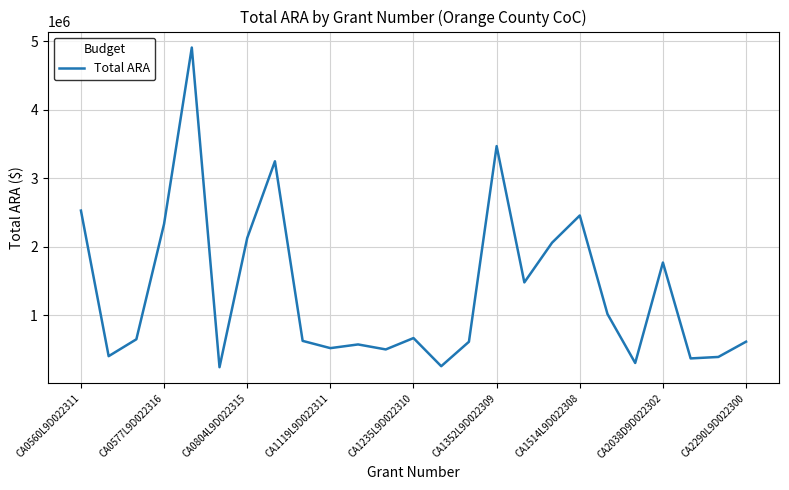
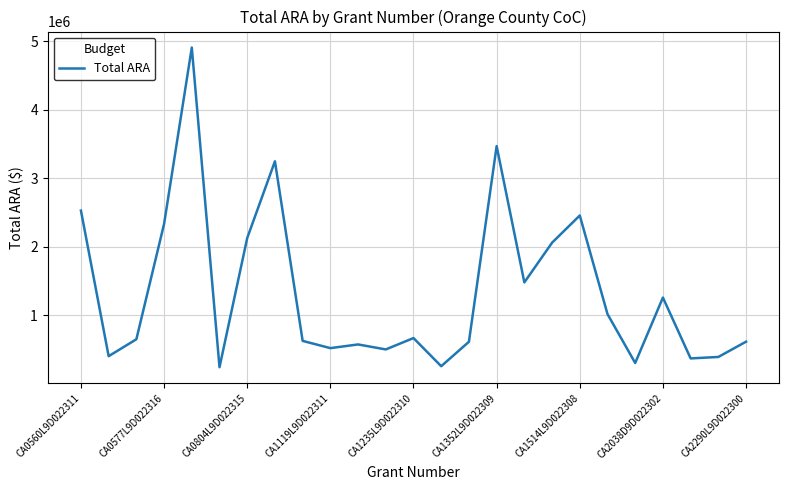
  {
    "CA0560L9D022311": 2500000,
    "CA0577L9D022316": 2300000,
    "CA0804L9D022315": 2100000,
    "CA1119L9D022311": 500000,
    "CA1235L9D022310": 700000,
    "CA1352L9D022309": 3500000,
    "CA1514L9D022308": 2500000,
-   "CA2038D9D022302": 1800000,
+   "CA2038D9D022302": 1300000,
    "CA2290L9D022300": 600000
  }
